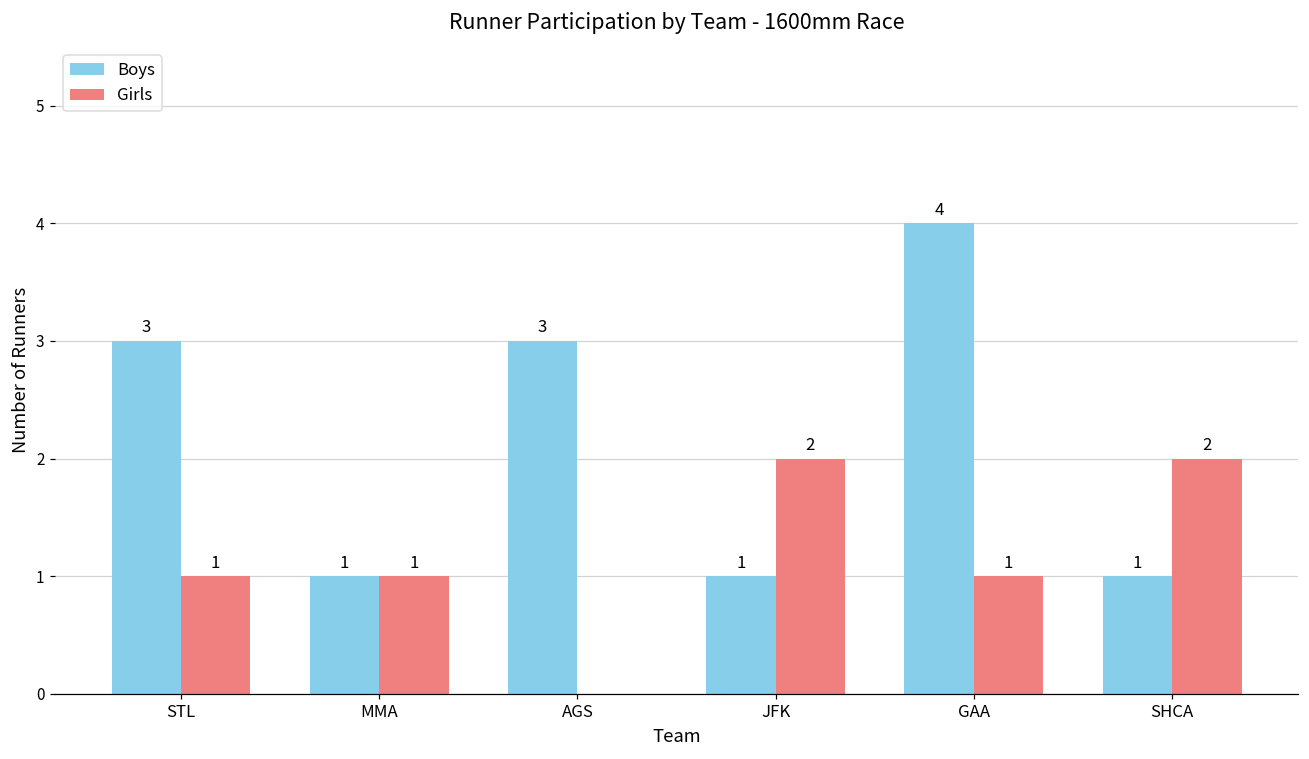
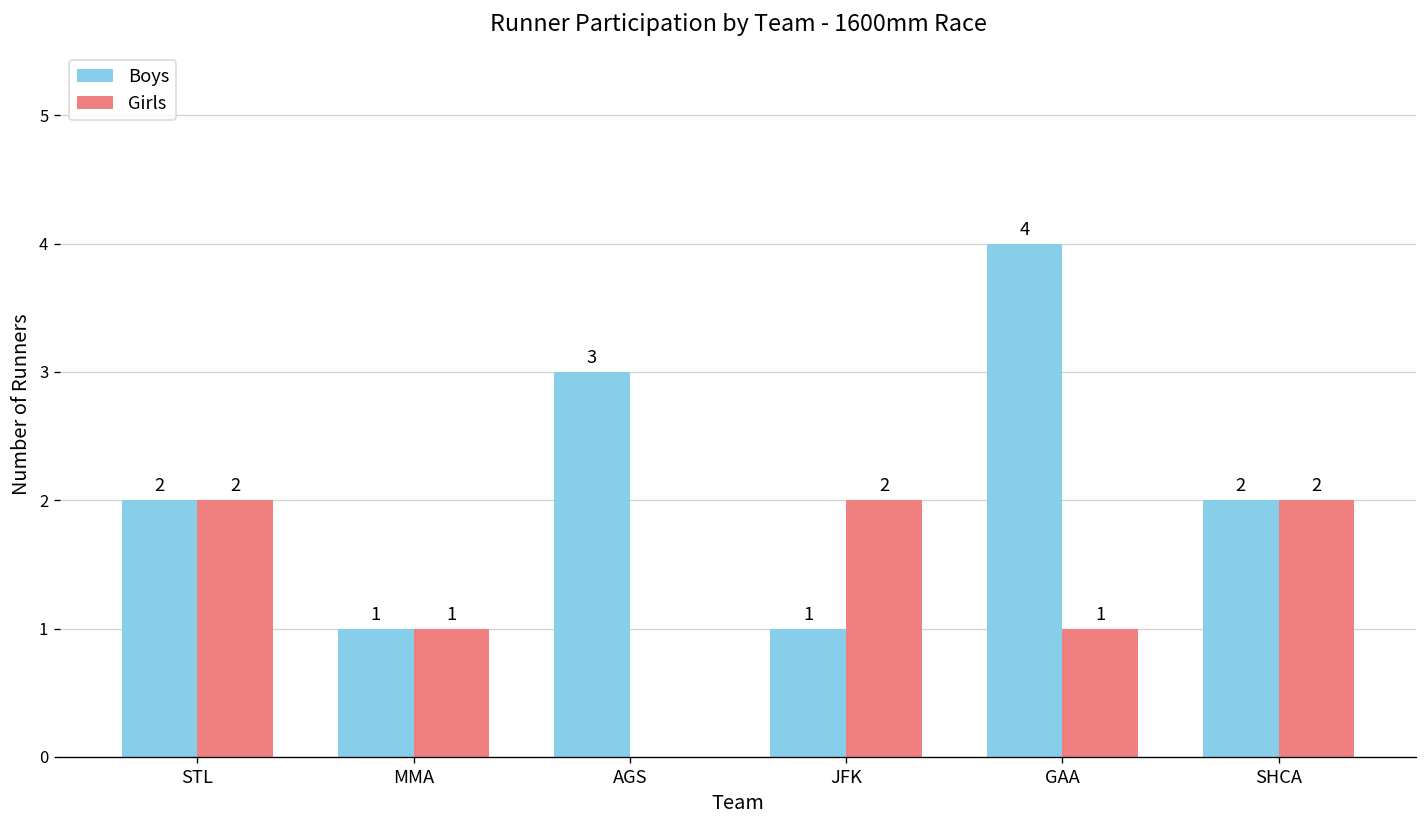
  {
    "Boys": {
-     "STL": 3,
+     "STL": 2,
      "MMA": 1,
      "AGS": 3,
      "JFK": 1,
      "GAA": 4,
-     "SHCA": 1
+     "SHCA": 2
    },
    "Girls": {
-     "STL": 1,
+     "STL": 2,
      "MMA": 1,
      "JFK": 2,
      "GAA": 1,
      "SHCA": 2
    }
  }
